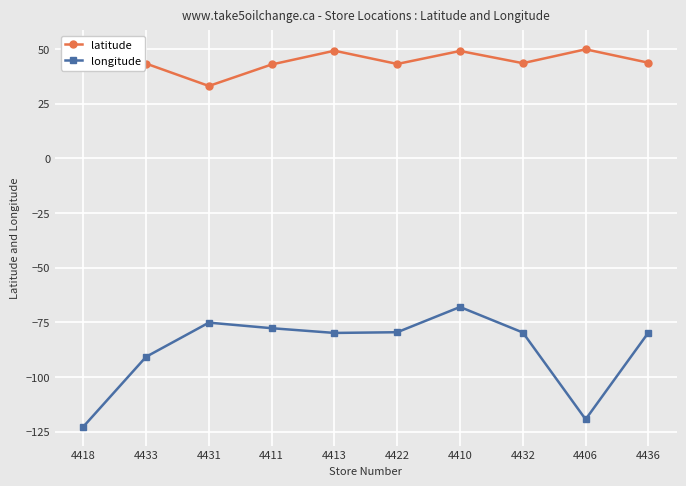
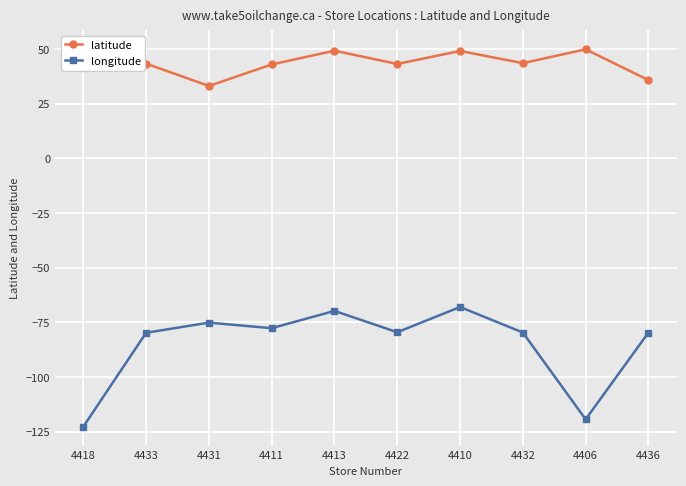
  {
    "latitude": {
      "4433": 43,
      "4431": 33,
      "4411": 43,
      "4413": 49,
      "4422": 43,
      "4410": 49,
      "4432": 44,
      "4406": 50,
-     "4436": 44
+     "4436": 36
    },
    "longitude": {
      "4418": -123,
-     "4433": -91,
+     "4433": -80,
      "4431": -75,
      "4411": -78,
-     "4413": -80,
+     "4413": -70,
      "4422": -80,
      "4410": -68,
      "4432": -80,
      "4406": -119,
      "4436": -80
    }
  }
